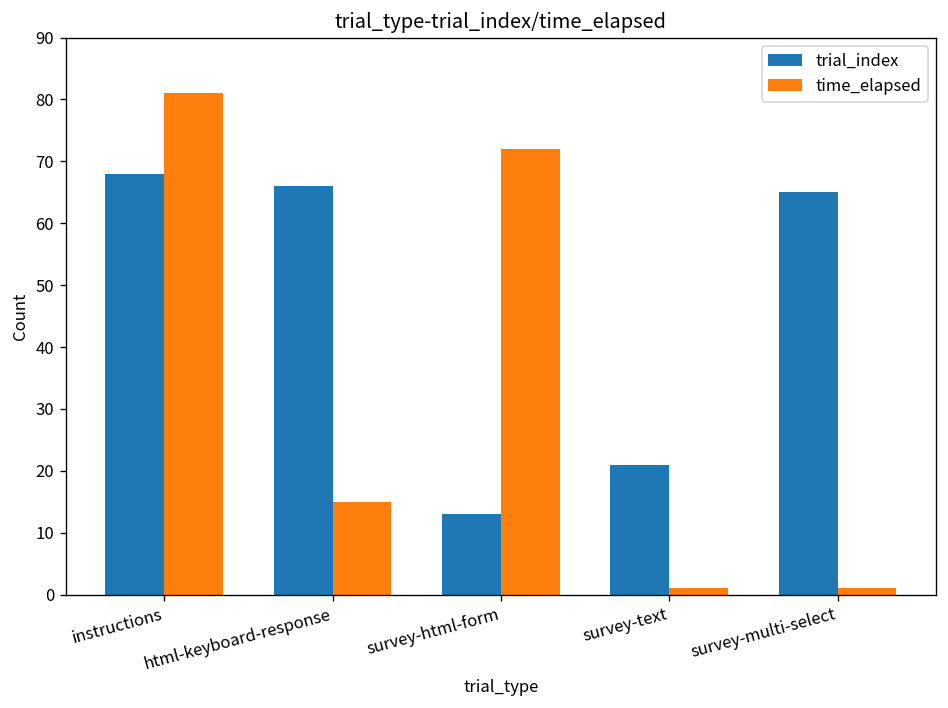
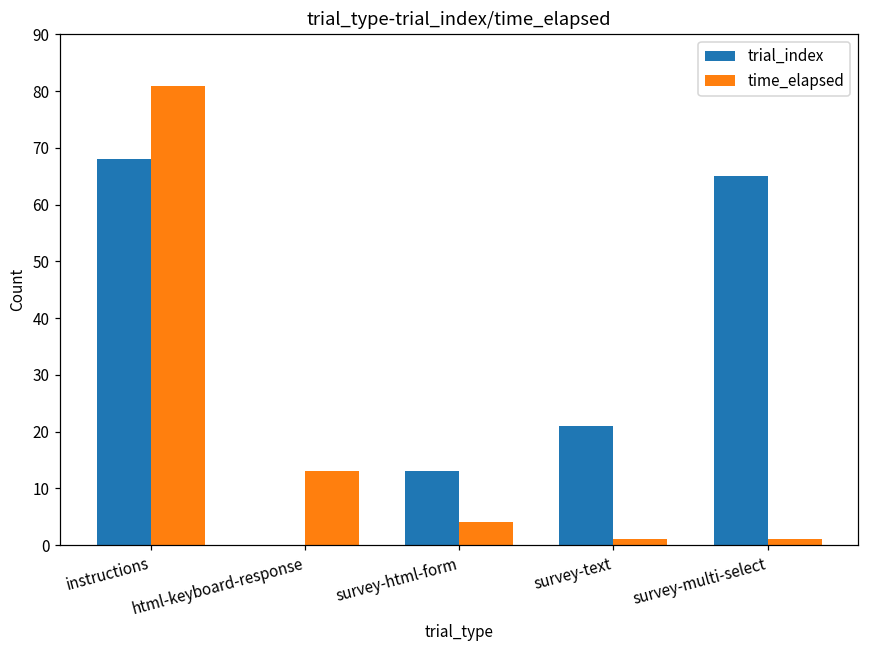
  {
    "trial_index": {
      "instructions": 68,
-     "html-keyboard-response": 66,
+     "html-keyboard-response": 0,
      "survey-html-form": 13,
      "survey-text": 21,
      "survey-multi-select": 65
    },
    "time_elapsed": {
      "instructions": 81,
-     "html-keyboard-response": 15,
-     "survey-html-form": 72,
+     "html-keyboard-response": 13,
+     "survey-html-form": 4,
      "survey-text": 1,
      "survey-multi-select": 1
    }
  }
